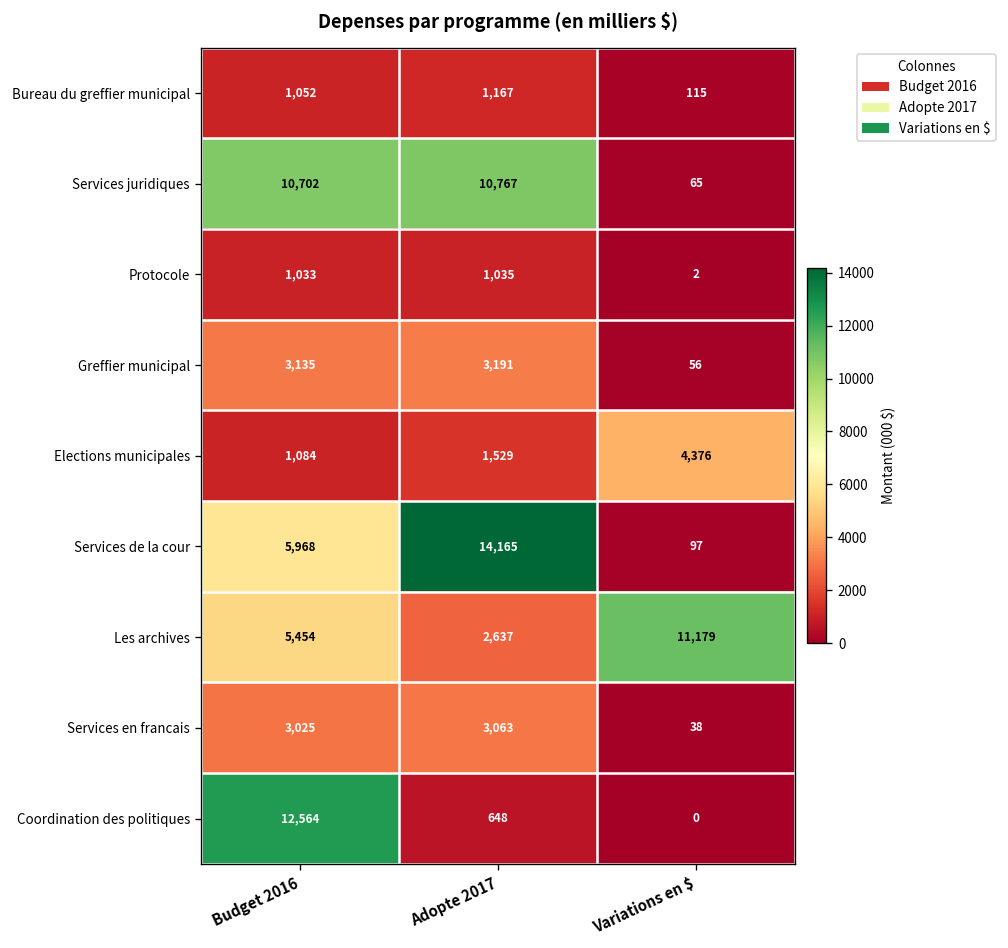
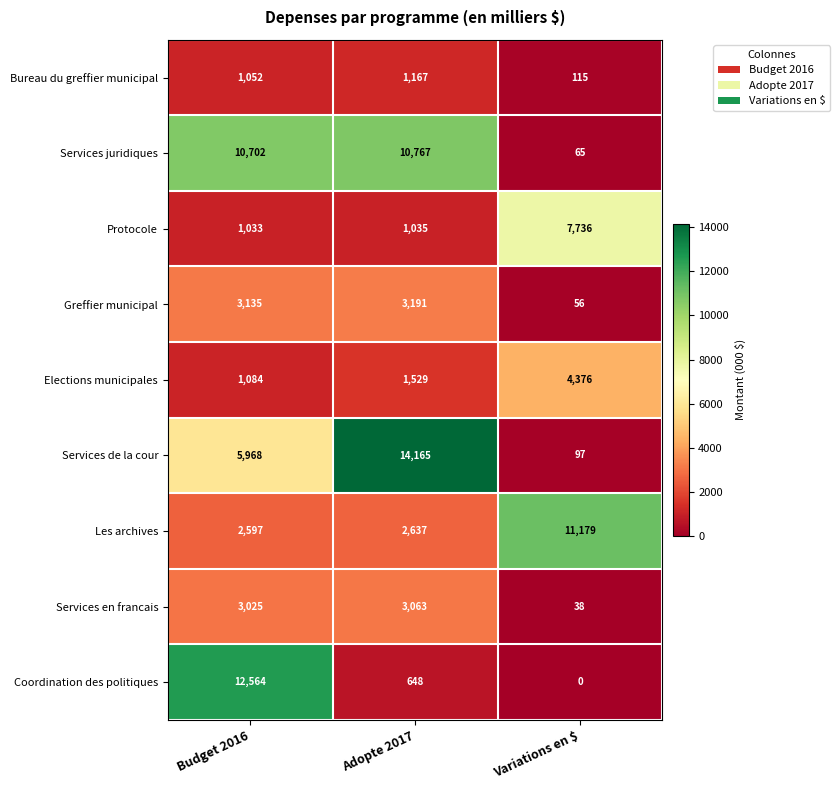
  {
    "Bureau du greffier municipal": {
      "Budget 2016": "1,052",
      "Adopte 2017": "1,167",
      "Variations en $": "115"
    },
    "Services juridiques": {
      "Budget 2016": "10,702",
      "Adopte 2017": "10,767",
      "Variations en $": "65"
    },
    "Protocole": {
      "Budget 2016": "1,033",
      "Adopte 2017": "1,035",
-     "Variations en $": "2"
+     "Variations en $": "7,736"
    },
    "Greffier municipal": {
      "Budget 2016": "3,135",
      "Adopte 2017": "3,191",
      "Variations en $": "56"
    },
    "Elections municipales": {
      "Budget 2016": "1,084",
      "Adopte 2017": "1,529",
      "Variations en $": "4,376"
    },
    "Services de la cour": {
      "Budget 2016": "5,968",
      "Adopte 2017": "14,165",
      "Variations en $": "97"
    },
    "Les archives": {
-     "Budget 2016": "5,454",
+     "Budget 2016": "2,597",
      "Adopte 2017": "2,637",
      "Variations en $": "11,179"
    },
    "Services en francais": {
      "Budget 2016": "3,025",
      "Adopte 2017": "3,063",
      "Variations en $": "38"
    },
    "Coordination des politiques": {
      "Budget 2016": "12,564",
      "Adopte 2017": "648",
      "Variations en $": "0"
    }
  }
